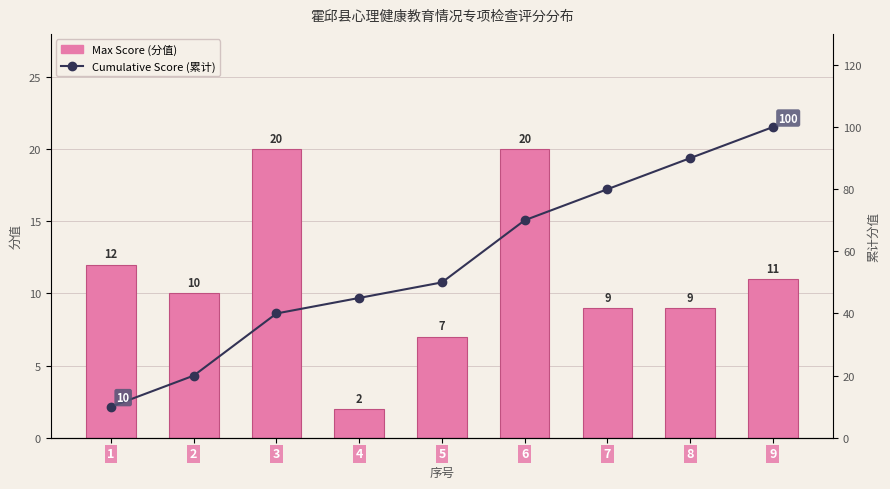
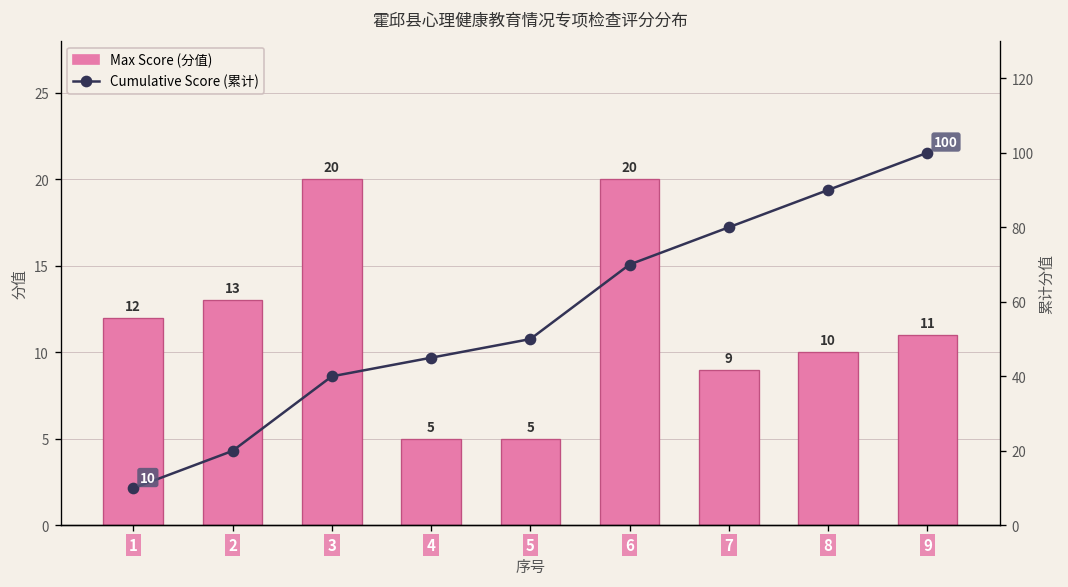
  {
    "Max Score (分值)": {
      "1": 12,
-     "2": 10,
+     "2": 13,
      "3": 20,
-     "4": 2,
-     "5": 7,
+     "4": 5,
+     "5": 5,
      "6": 20,
      "7": 9,
-     "8": 9,
+     "8": 10,
      "9": 11
    }
  }
